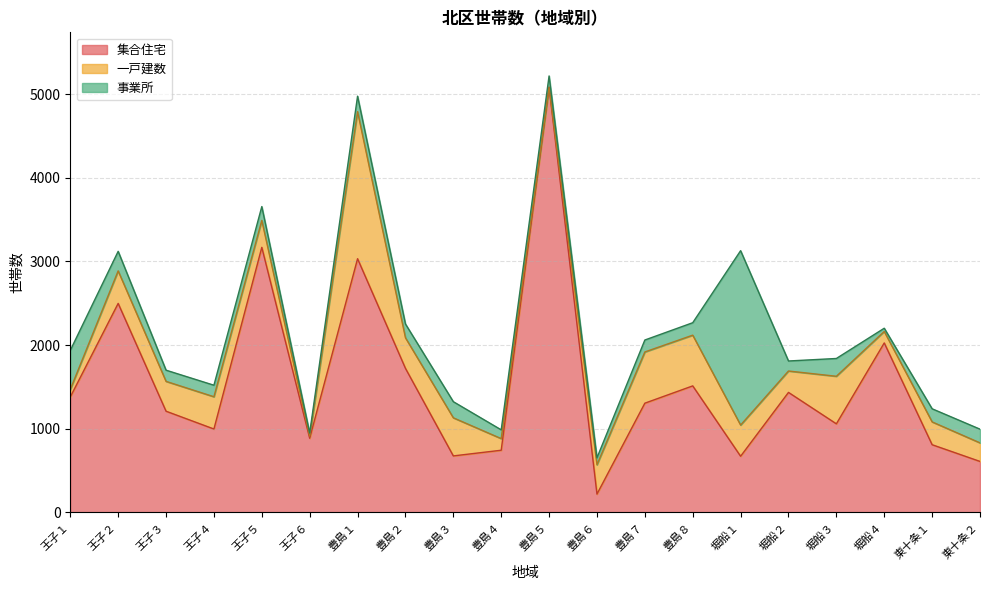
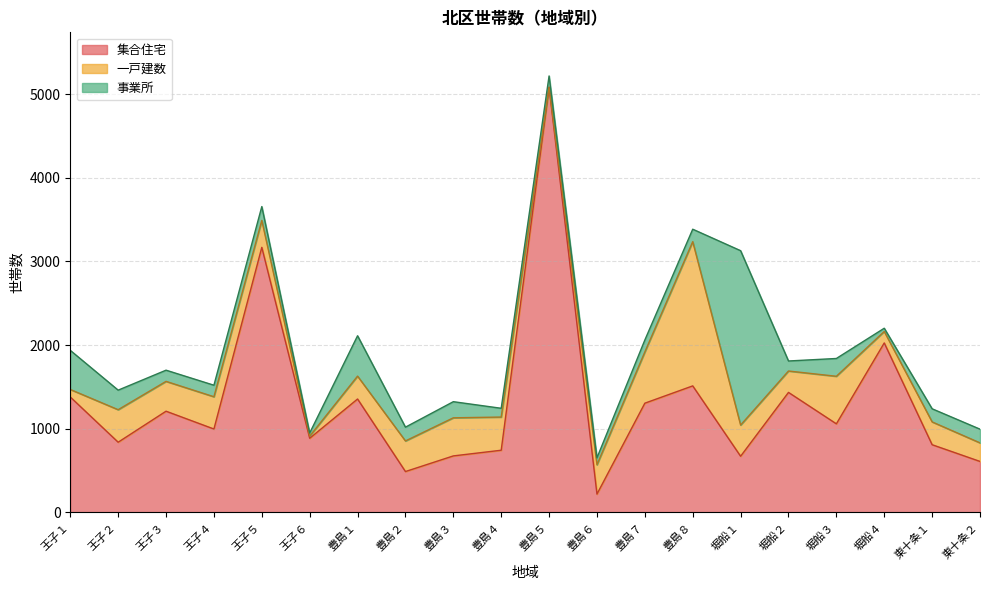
  {
    "集合住宅": {
      "王子１": 1400,
-     "王子２": 2500,
+     "王子２": 800,
      "王子３": 1200,
      "王子４": 1000,
      "王子５": 3200,
-     "豊島１": 3000,
-     "豊島２": 1700,
+     "豊島１": 1400,
+     "豊島２": 500,
      "豊島３": 700,
      "豊島４": 700,
      "豊島６": 200,
      "豊島７": 1300,
      "豊島８": 1500,
      "堀船１": 700,
      "堀船２": 1400,
      "堀船３": 1100,
      "堀船４": 2000,
      "東十条１": 800,
      "東十条２": 600
    },
    "一戸建数": {
      "王子１": 100,
      "王子２": 400,
      "王子３": 400,
      "王子４": 400,
      "王子５": 300,
-     "豊島１": 1800,
+     "豊島１": 300,
      "豊島２": 400,
      "豊島３": 500,
-     "豊島４": 100,
+     "豊島４": 400,
      "豊島６": 400,
      "豊島７": 600,
-     "豊島８": 600,
+     "豊島８": 1700,
      "堀船１": 400,
      "堀船２": 300,
      "堀船３": 600,
      "堀船４": 100,
      "東十条１": 300,
      "東十条２": 200
    },
    "事業所": {
      "王子１": 500,
      "王子２": 200,
      "王子３": 100,
      "王子４": 100,
      "王子５": 200,
      "王子６": 0,
-     "豊島１": 200,
+     "豊島１": 500,
      "豊島２": 200,
      "豊島３": 200,
      "豊島４": 100,
      "豊島５": 100,
      "豊島６": 100,
      "豊島７": 100,
      "豊島８": 100,
      "堀船１": 2100,
      "堀船２": 100,
      "堀船３": 200,
      "堀船４": 0,
      "東十条１": 200,
      "東十条２": 200
    }
  }
